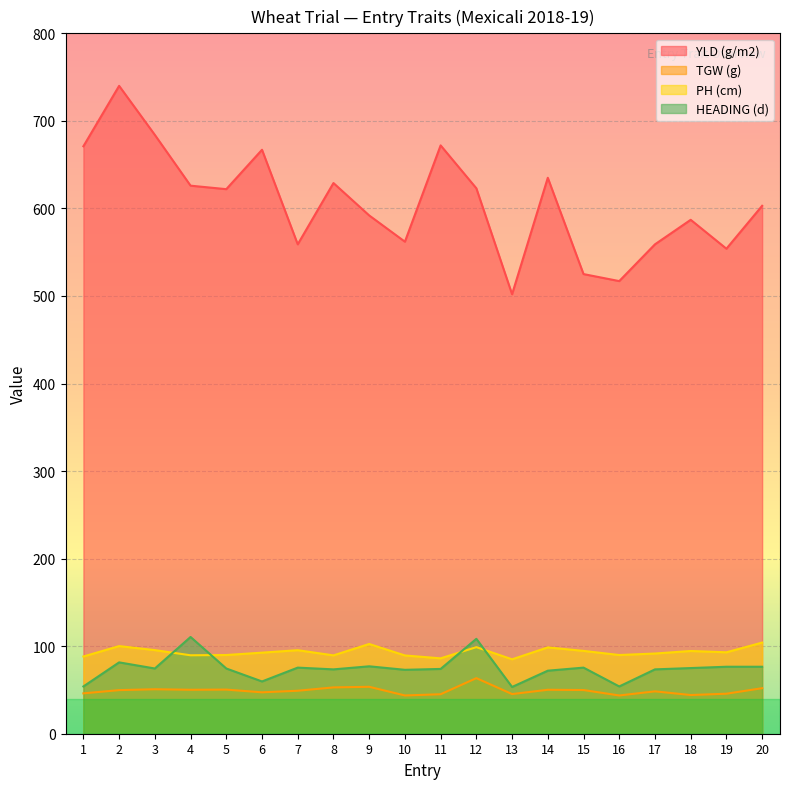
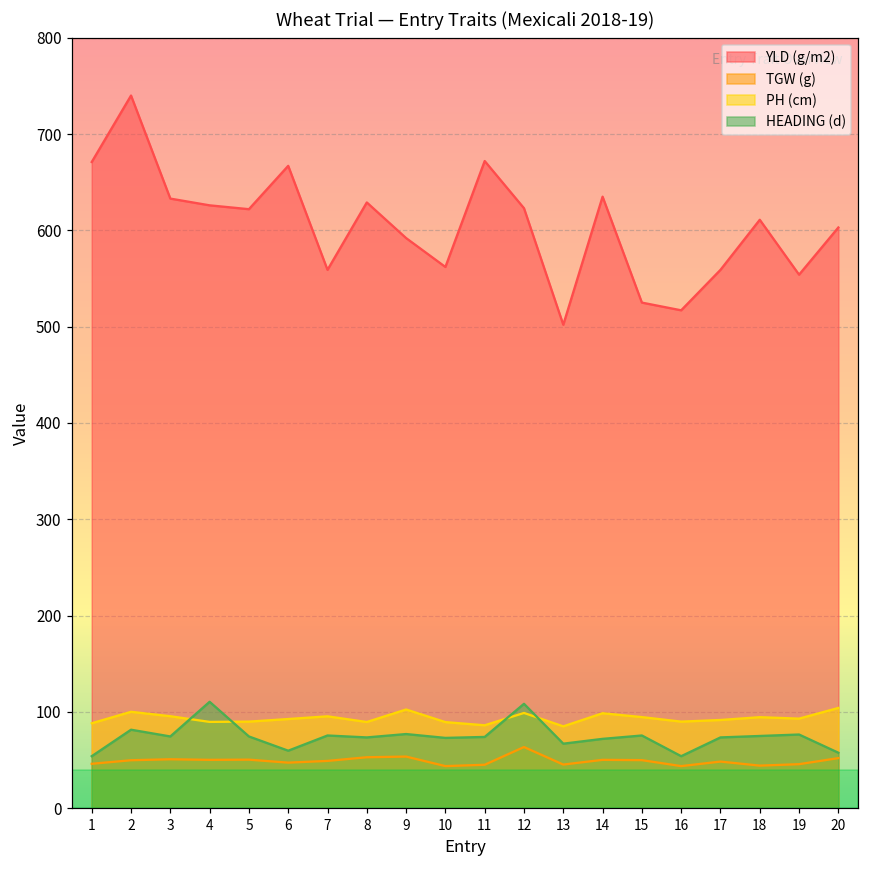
  {
    "YLD (g/m2)": {
      "1": 670,
      "2": 740,
-     "3": 680,
+     "3": 630,
      "4": 630,
      "5": 620,
      "6": 670,
      "7": 560,
      "8": 630,
      "9": 590,
      "10": 560,
      "11": 670,
      "12": 620,
      "13": 500,
      "14": 640,
      "15": 530,
      "16": 520,
      "17": 560,
-     "18": 590,
+     "18": 610,
      "19": 550,
      "20": 600
    },
    "HEADING (d)": {
      "1": 50,
      "2": 80,
      "3": 70,
      "4": 110,
      "5": 70,
      "6": 60,
      "7": 80,
      "8": 70,
      "9": 80,
      "10": 70,
      "11": 70,
      "12": 110,
-     "13": 50,
+     "13": 70,
      "14": 70,
      "15": 80,
      "16": 50,
      "17": 70,
      "18": 80,
      "19": 80,
-     "20": 80
+     "20": 60
    }
  }
